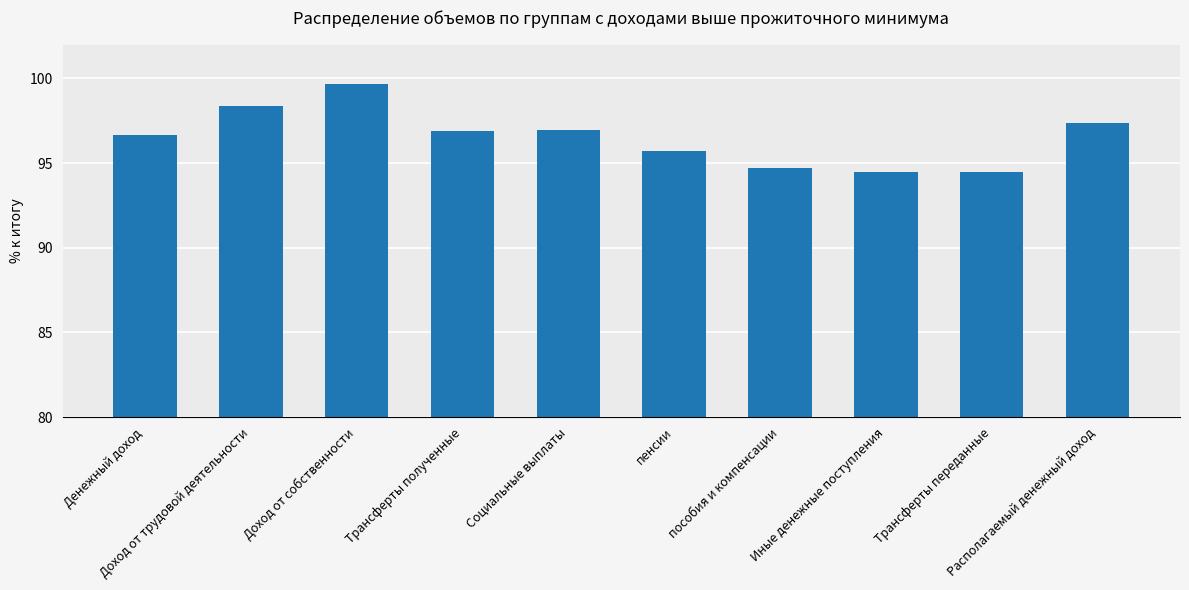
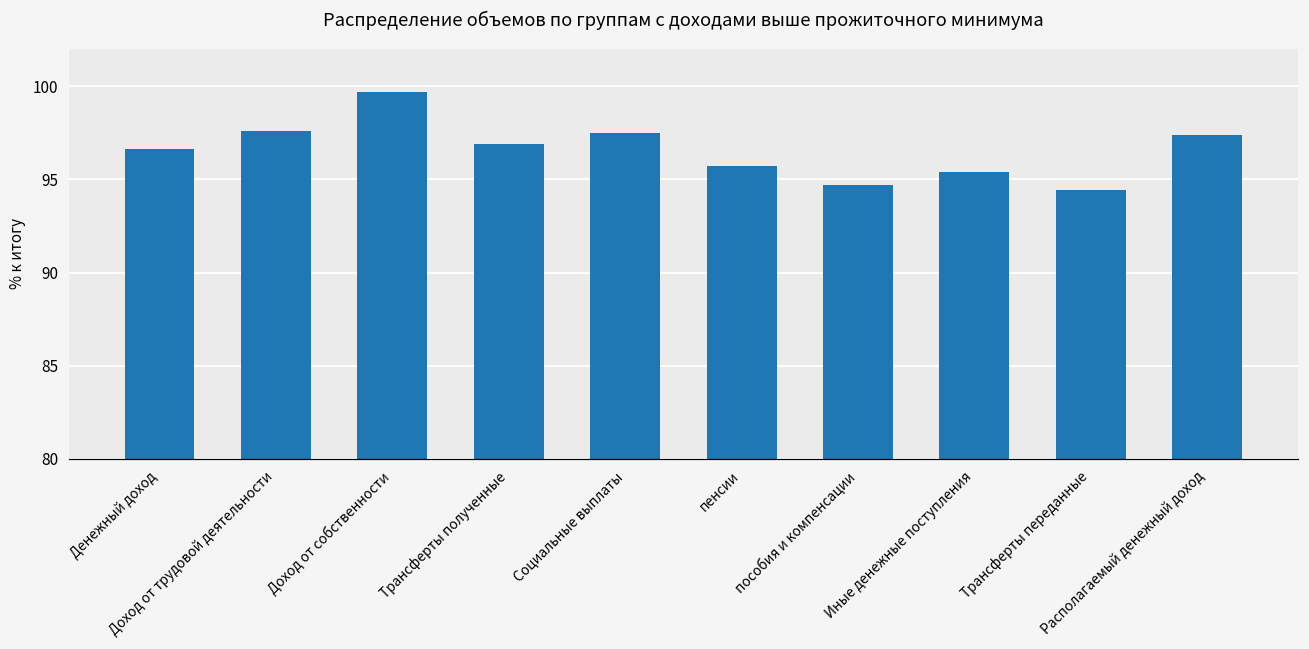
  {
    "Денежный доход": 96.6,
-   "Доход от трудовой деятельности": 98.4,
+   "Доход от трудовой деятельности": 97.6,
    "Доход от собственности": 99.7,
    "Трансферты полученные": 96.9,
-   "Социальные выплаты": 97.0,
+   "Социальные выплаты": 97.5,
    "пенсии": 95.7,
    "пособия и компенсации": 94.7,
-   "Иные денежные поступления": 94.5,
+   "Иные денежные поступления": 95.4,
    "Трансферты переданные": 94.4,
    "Располагаемый денежный доход": 97.4
  }
